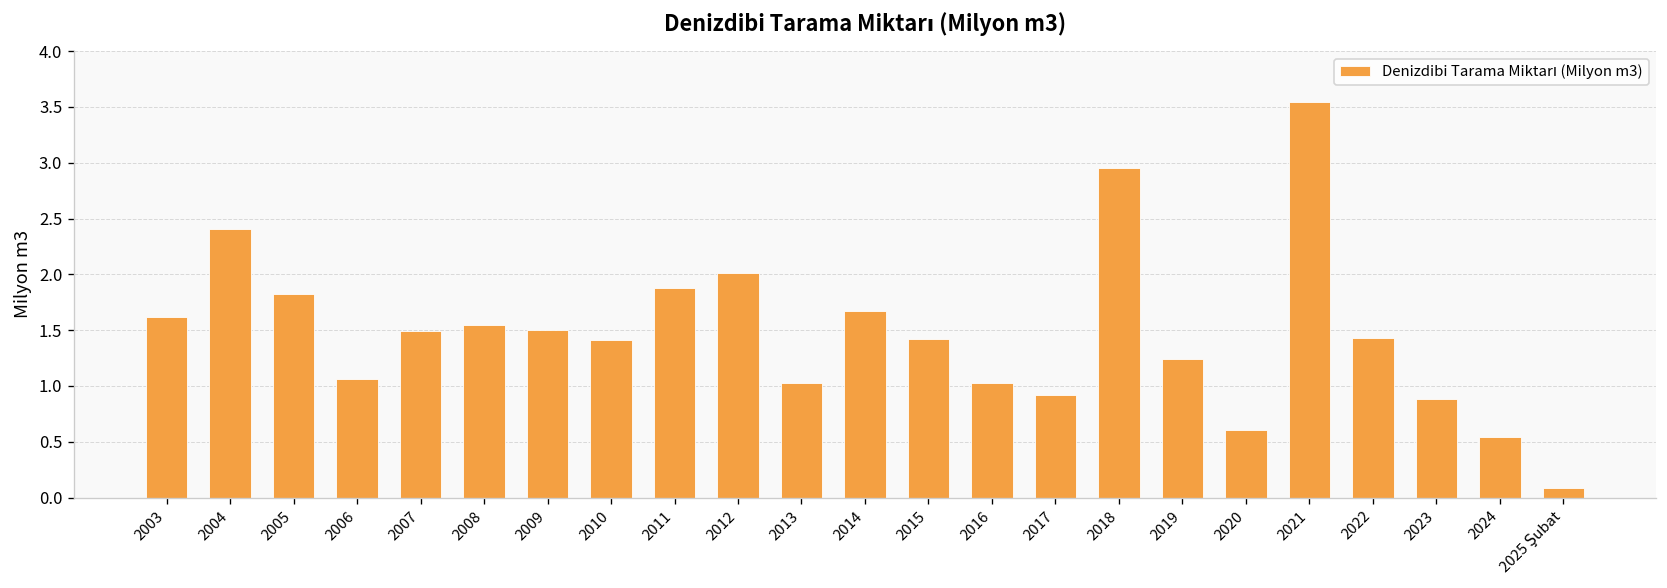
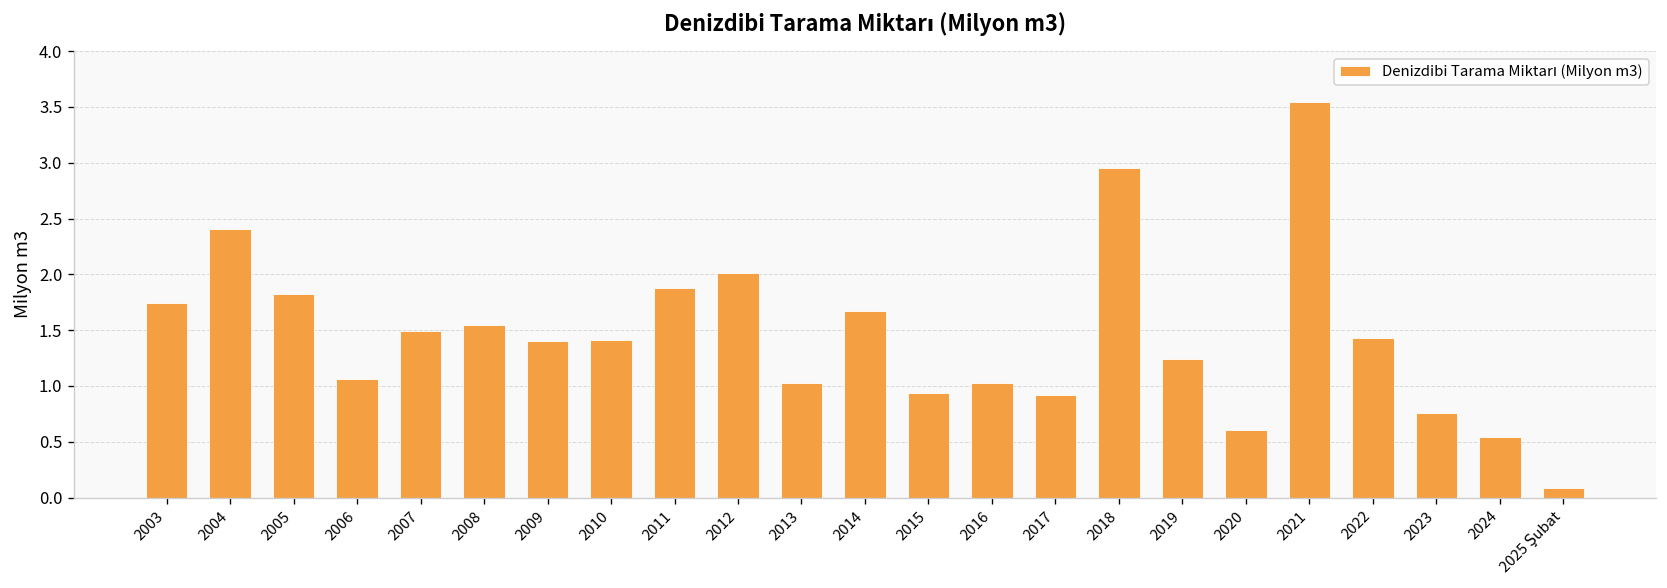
  {
-   "2003": 1.6,
+   "2003": 1.7,
    "2004": 2.4,
    "2005": 1.8,
    "2006": 1.1,
    "2007": 1.5,
    "2008": 1.6,
-   "2009": 1.5,
+   "2009": 1.4,
    "2010": 1.4,
    "2011": 1.9,
    "2012": 2.0,
    "2013": 1.0,
    "2014": 1.7,
-   "2015": 1.4,
+   "2015": 0.9,
    "2016": 1.0,
    "2017": 0.9,
    "2018": 3.0,
    "2019": 1.2,
    "2020": 0.6,
    "2021": 3.5,
    "2022": 1.4,
-   "2023": 0.9,
+   "2023": 0.8,
    "2024": 0.5,
    "2025 Şubat": 0.1
  }
